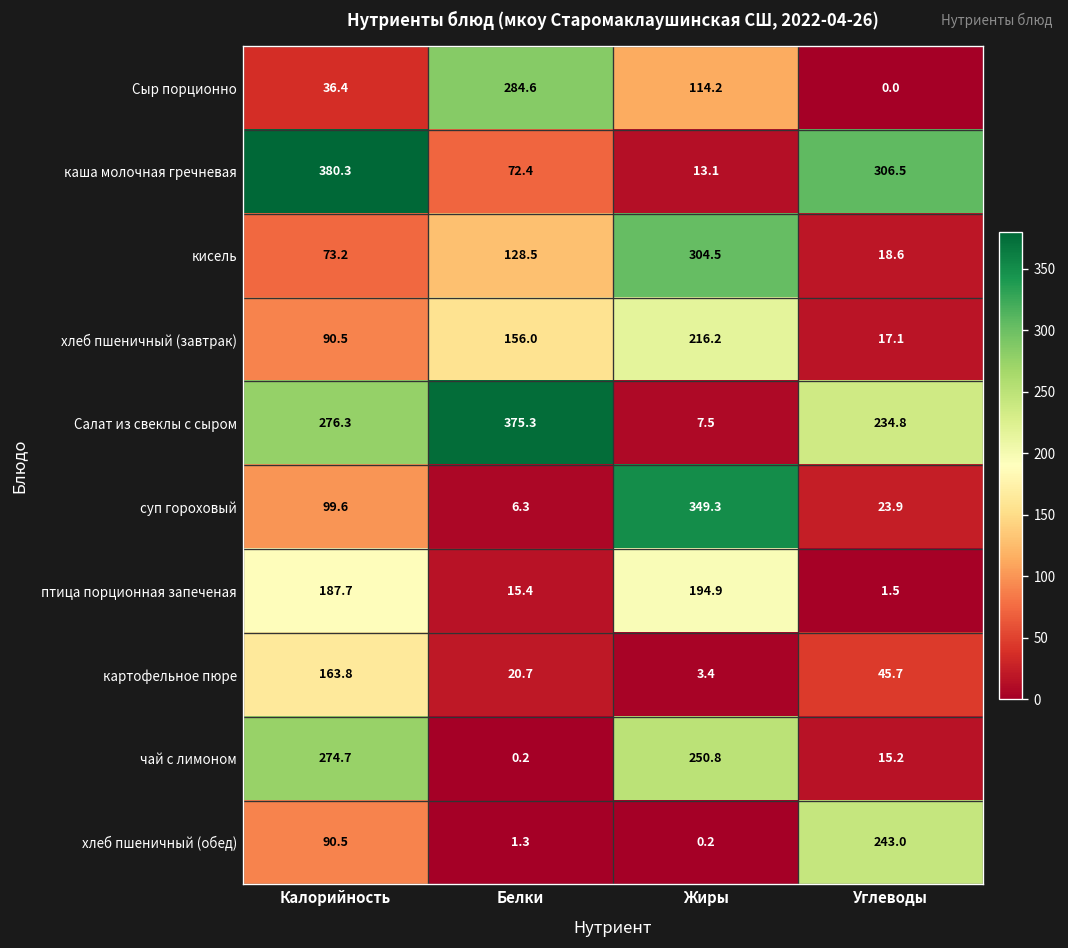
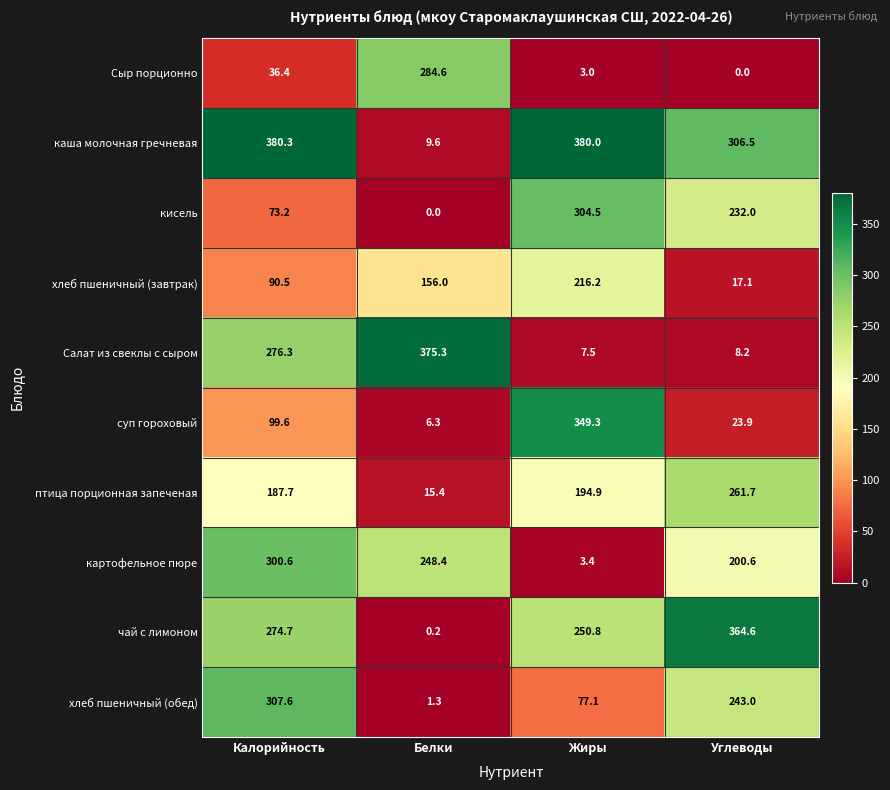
  {
    "Сыр порционно": {
      "Калорийность": 36.4,
      "Белки": 284.6,
-     "Жиры": 114.2,
+     "Жиры": 3.0,
      "Углеводы": 0.0
    },
    "каша молочная гречневая": {
      "Калорийность": 380.3,
-     "Белки": 72.4,
-     "Жиры": 13.1,
+     "Белки": 9.6,
+     "Жиры": 380.0,
      "Углеводы": 306.5
    },
    "кисель": {
      "Калорийность": 73.2,
-     "Белки": 128.5,
+     "Белки": 0.0,
      "Жиры": 304.5,
-     "Углеводы": 18.6
+     "Углеводы": 232.0
    },
    "хлеб пшеничный (завтрак)": {
      "Калорийность": 90.5,
      "Белки": 156.0,
      "Жиры": 216.2,
      "Углеводы": 17.1
    },
    "Салат из свеклы с сыром": {
      "Калорийность": 276.3,
      "Белки": 375.3,
      "Жиры": 7.5,
-     "Углеводы": 234.8
+     "Углеводы": 8.2
    },
    "суп гороховый": {
      "Калорийность": 99.6,
      "Белки": 6.3,
      "Жиры": 349.3,
      "Углеводы": 23.9
    },
    "птица порционная запеченая": {
      "Калорийность": 187.7,
      "Белки": 15.4,
      "Жиры": 194.9,
-     "Углеводы": 1.5
+     "Углеводы": 261.7
    },
    "картофельное пюре": {
-     "Калорийность": 163.8,
-     "Белки": 20.7,
+     "Калорийность": 300.6,
+     "Белки": 248.4,
      "Жиры": 3.4,
-     "Углеводы": 45.7
+     "Углеводы": 200.6
    },
    "чай с лимоном": {
      "Калорийность": 274.7,
      "Белки": 0.2,
      "Жиры": 250.8,
-     "Углеводы": 15.2
+     "Углеводы": 364.6
    },
    "хлеб пшеничный (обед)": {
-     "Калорийность": 90.5,
+     "Калорийность": 307.6,
      "Белки": 1.3,
-     "Жиры": 0.2,
+     "Жиры": 77.1,
      "Углеводы": 243.0
    }
  }
